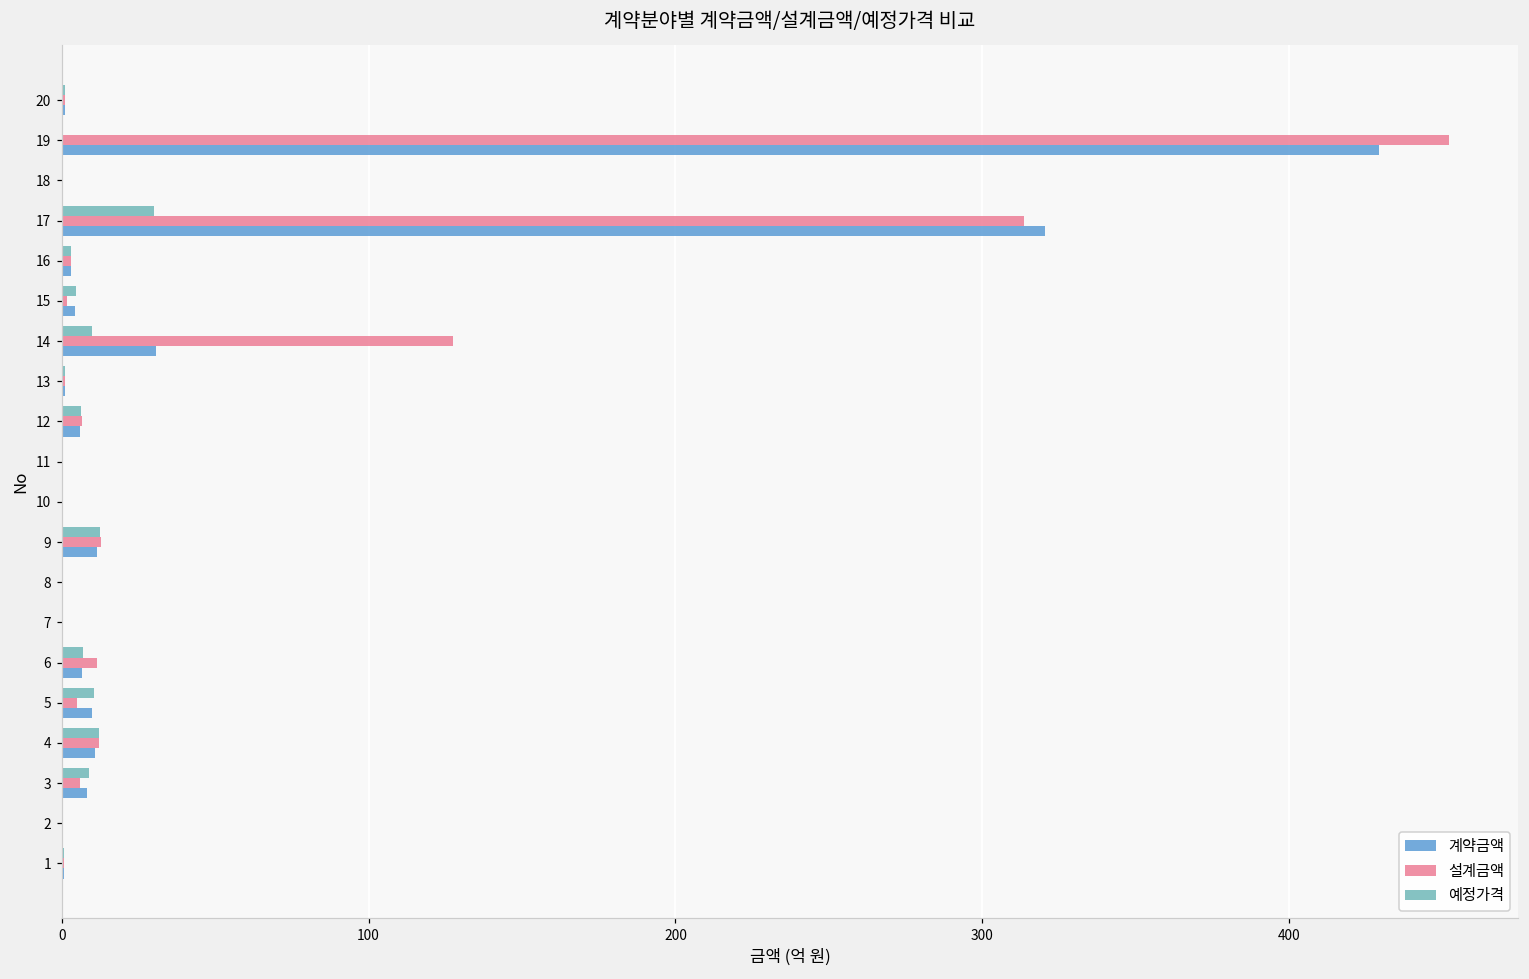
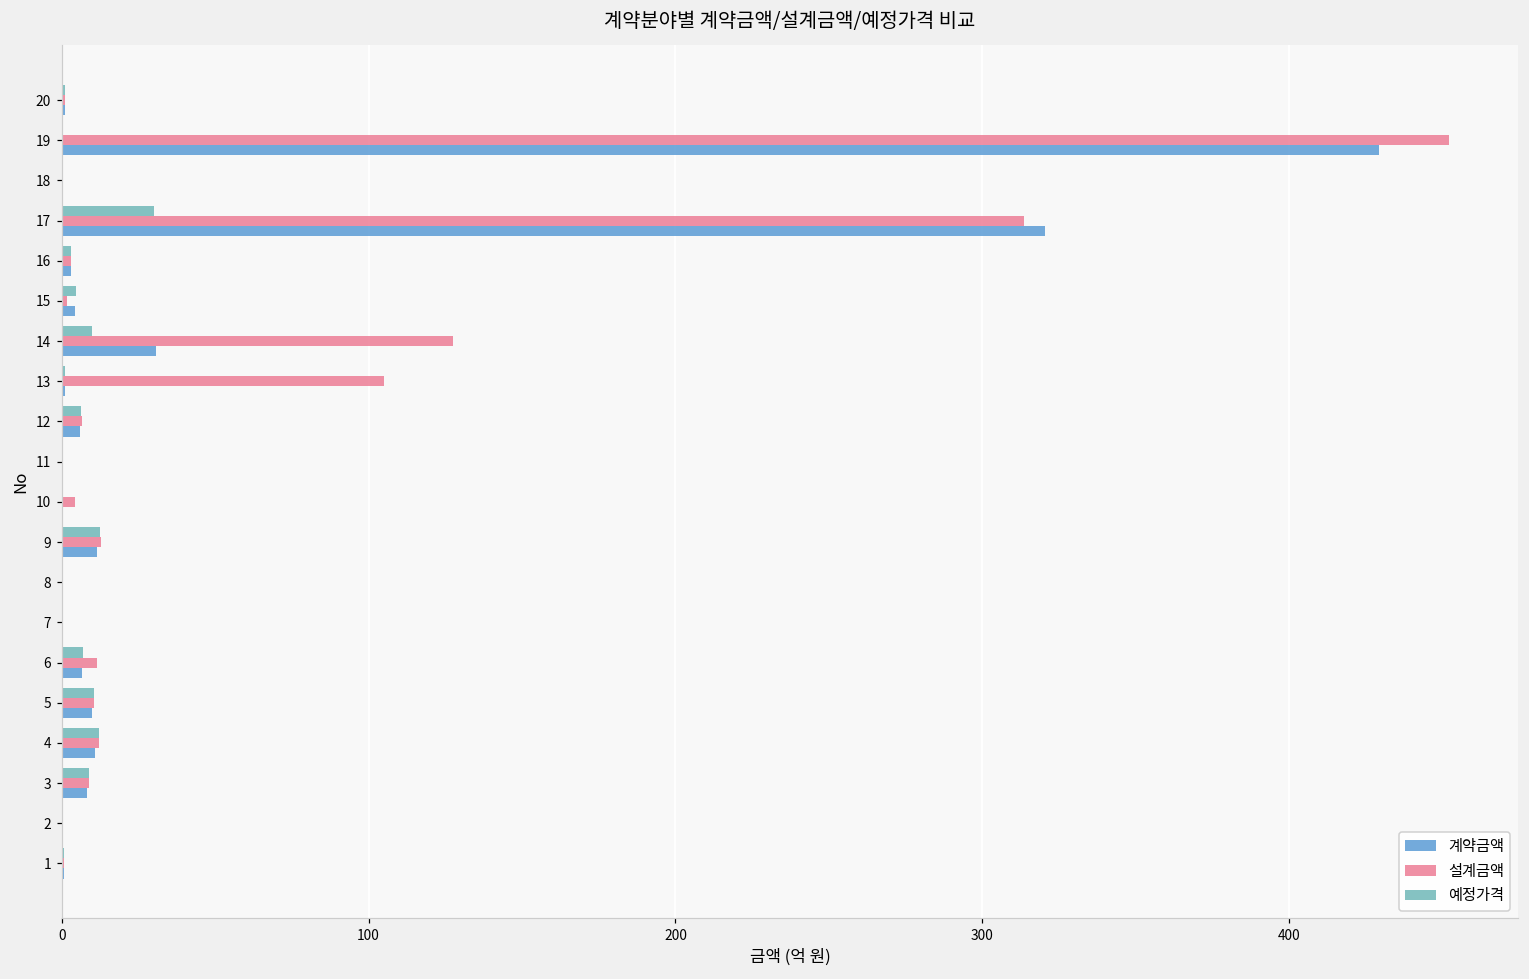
  {
    "설계금액": {
      "20": 1,
      "19": 452,
      "17": 314,
      "16": 3,
      "15": 2,
      "14": 127,
-     "13": 1,
+     "13": 105,
      "12": 7,
-     "10": 0,
+     "10": 4,
      "9": 13,
      "6": 11,
-     "5": 5,
+     "5": 11,
      "4": 12,
-     "3": 6
+     "3": 9
    }
  }
